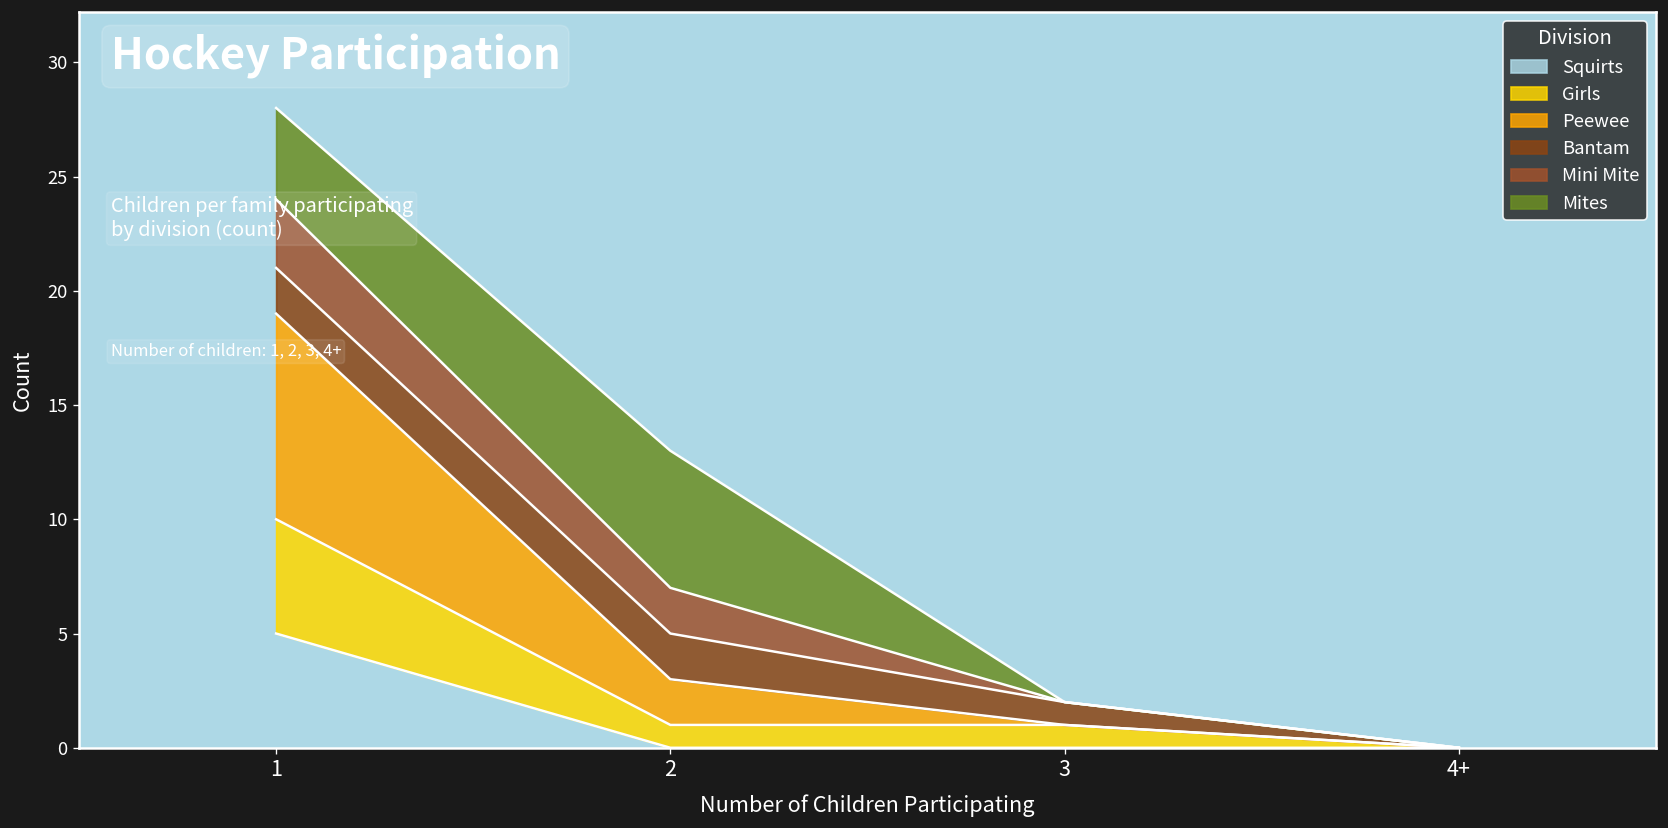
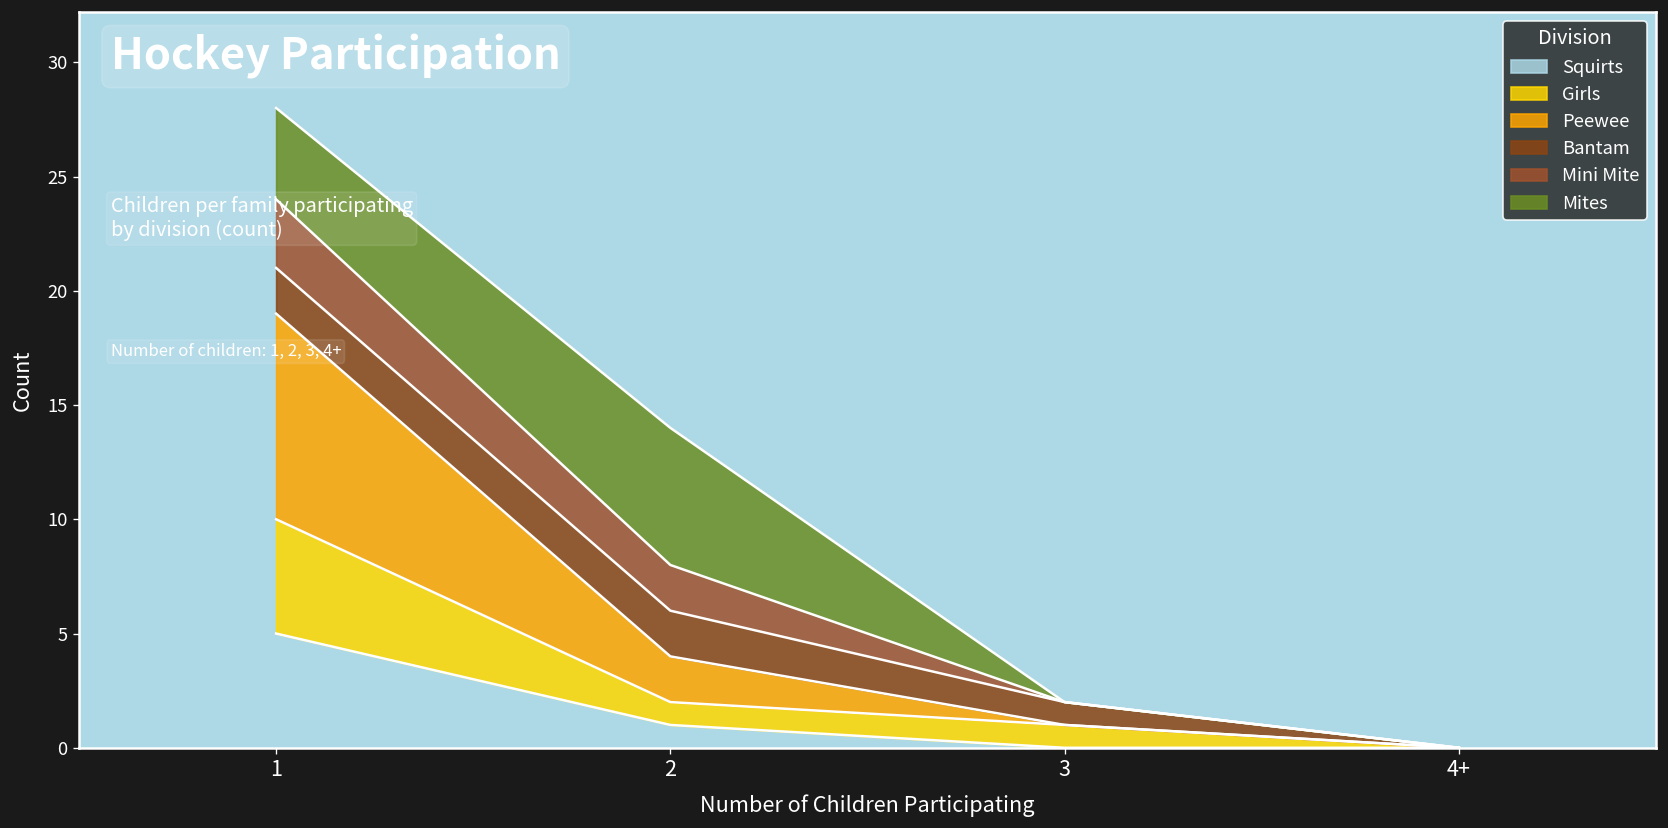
  {
    "Squirts": {
      "1": 5,
-     "2": 0,
+     "2": 1,
      "3": 0
    },
    "Mites": {
      "1": 4,
      "2": 6
    }
  }
